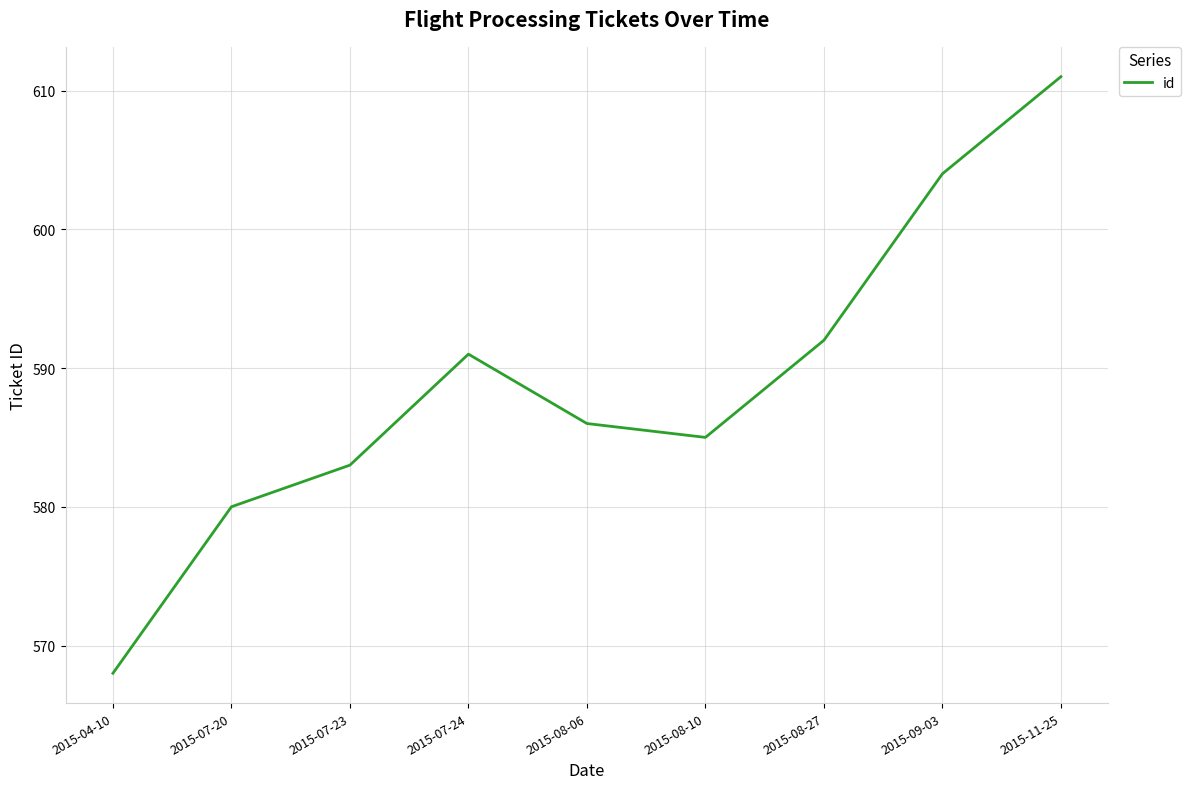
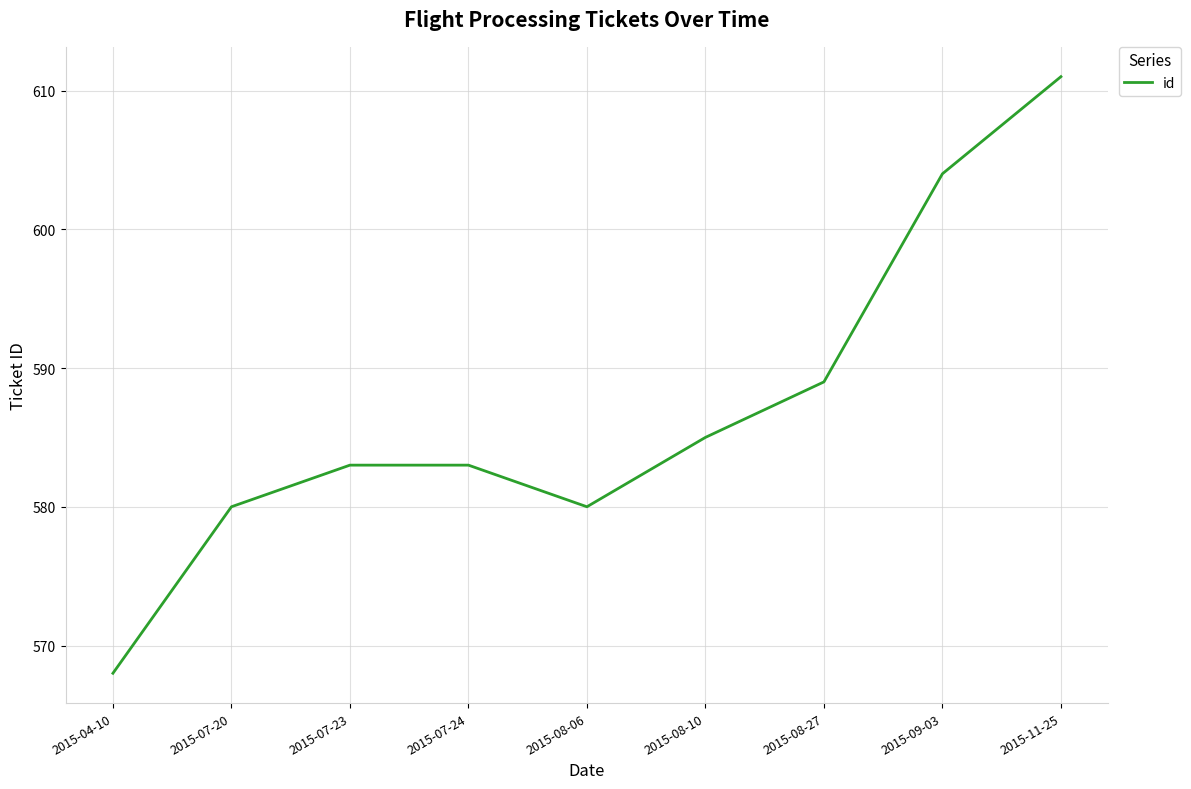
  {
    "2015-04-10": 568,
    "2015-07-20": 580,
    "2015-07-23": 583,
-   "2015-07-24": 591,
-   "2015-08-06": 586,
+   "2015-07-24": 583,
+   "2015-08-06": 580,
    "2015-08-10": 585,
-   "2015-08-27": 592,
+   "2015-08-27": 589,
    "2015-09-03": 604,
    "2015-11-25": 611
  }
